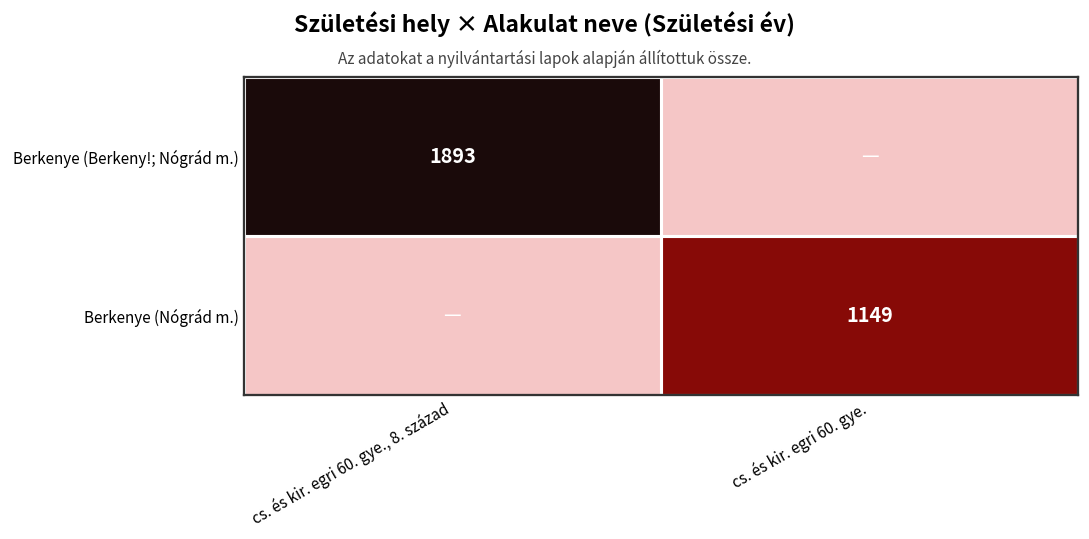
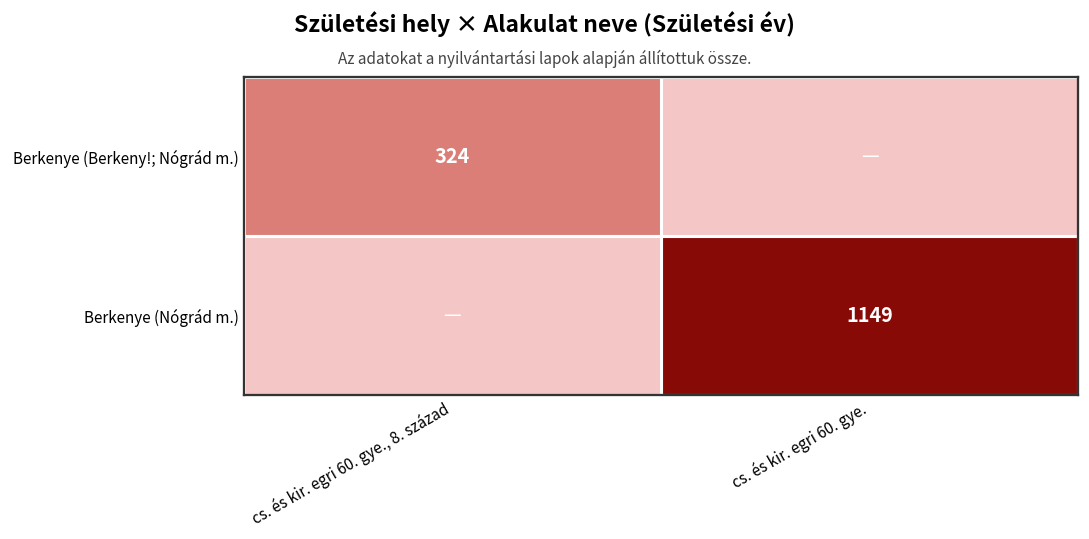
  {
    "Berkenye (Berkeny!; Nógrád m.)": {
-     "cs. és kir. egri 60. gye., 8. század": 1893
+     "cs. és kir. egri 60. gye., 8. század": 324
    },
    "Berkenye (Nógrád m.)": {
      "cs. és kir. egri 60. gye.": 1149
    }
  }
